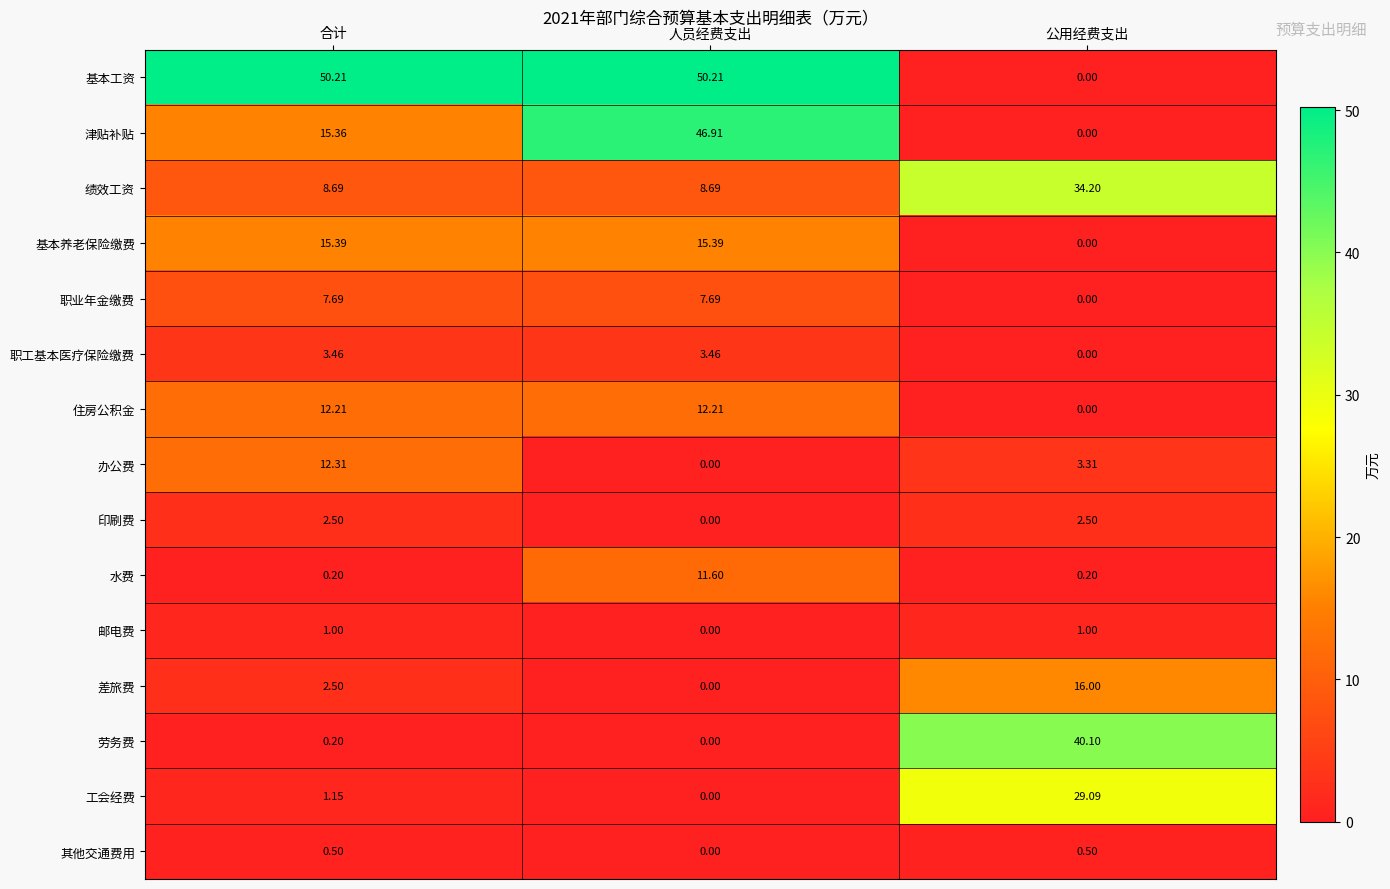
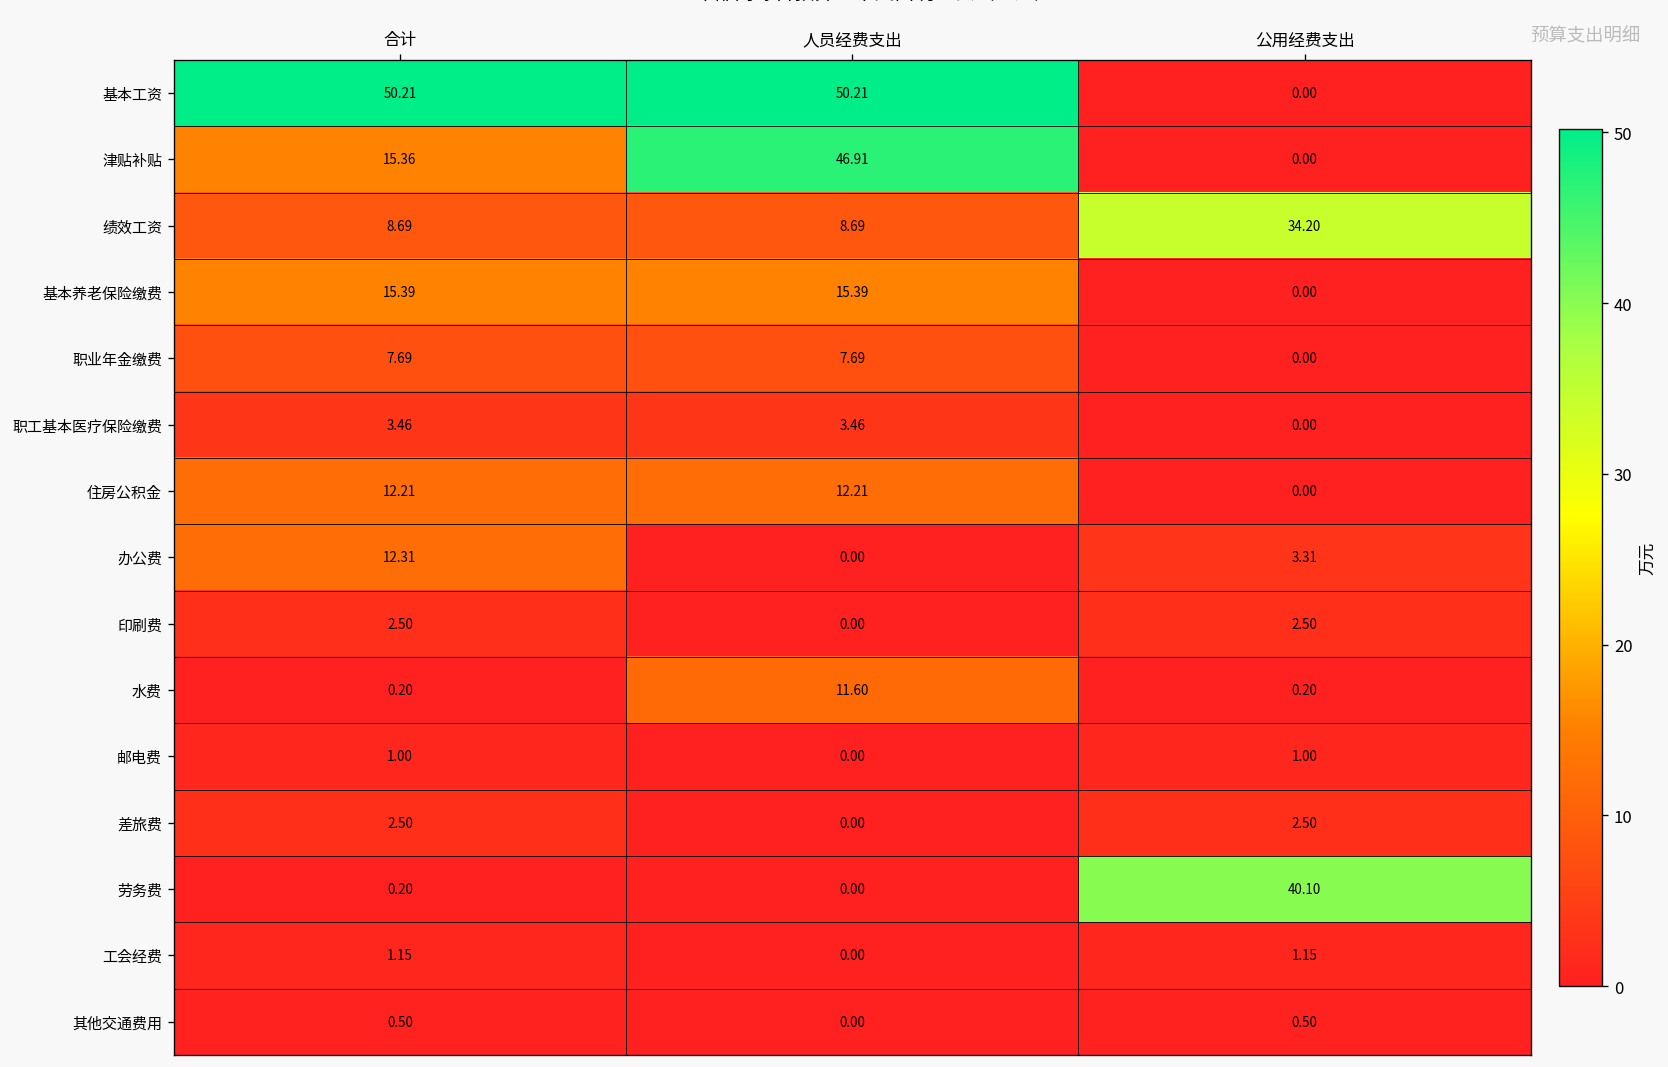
  {
    "基本工资": {
      "合计": 50.21,
      "人员经费支出": 50.21,
      "公用经费支出": 0.00
    },
    "津贴补贴": {
      "合计": 15.36,
      "人员经费支出": 46.91,
      "公用经费支出": 0.00
    },
    "绩效工资": {
      "合计": 8.69,
      "人员经费支出": 8.69,
      "公用经费支出": 34.20
    },
    "基本养老保险缴费": {
      "合计": 15.39,
      "人员经费支出": 15.39,
      "公用经费支出": 0.00
    },
    "职业年金缴费": {
      "合计": 7.69,
      "人员经费支出": 7.69,
      "公用经费支出": 0.00
    },
    "职工基本医疗保险缴费": {
      "合计": 3.46,
      "人员经费支出": 3.46,
      "公用经费支出": 0.00
    },
    "住房公积金": {
      "合计": 12.21,
      "人员经费支出": 12.21,
      "公用经费支出": 0.00
    },
    "办公费": {
      "合计": 12.31,
      "人员经费支出": 0.00,
      "公用经费支出": 3.31
    },
    "印刷费": {
      "合计": 2.50,
      "人员经费支出": 0.00,
      "公用经费支出": 2.50
    },
    "水费": {
      "合计": 0.20,
      "人员经费支出": 11.60,
      "公用经费支出": 0.20
    },
    "邮电费": {
      "合计": 1.00,
      "人员经费支出": 0.00,
      "公用经费支出": 1.00
    },
    "差旅费": {
      "合计": 2.50,
      "人员经费支出": 0.00,
-     "公用经费支出": 16.00
+     "公用经费支出": 2.50
    },
    "劳务费": {
      "合计": 0.20,
      "人员经费支出": 0.00,
      "公用经费支出": 40.10
    },
    "工会经费": {
      "合计": 1.15,
      "人员经费支出": 0.00,
-     "公用经费支出": 29.09
+     "公用经费支出": 1.15
    },
    "其他交通费用": {
      "合计": 0.50,
      "人员经费支出": 0.00,
      "公用经费支出": 0.50
    }
  }
